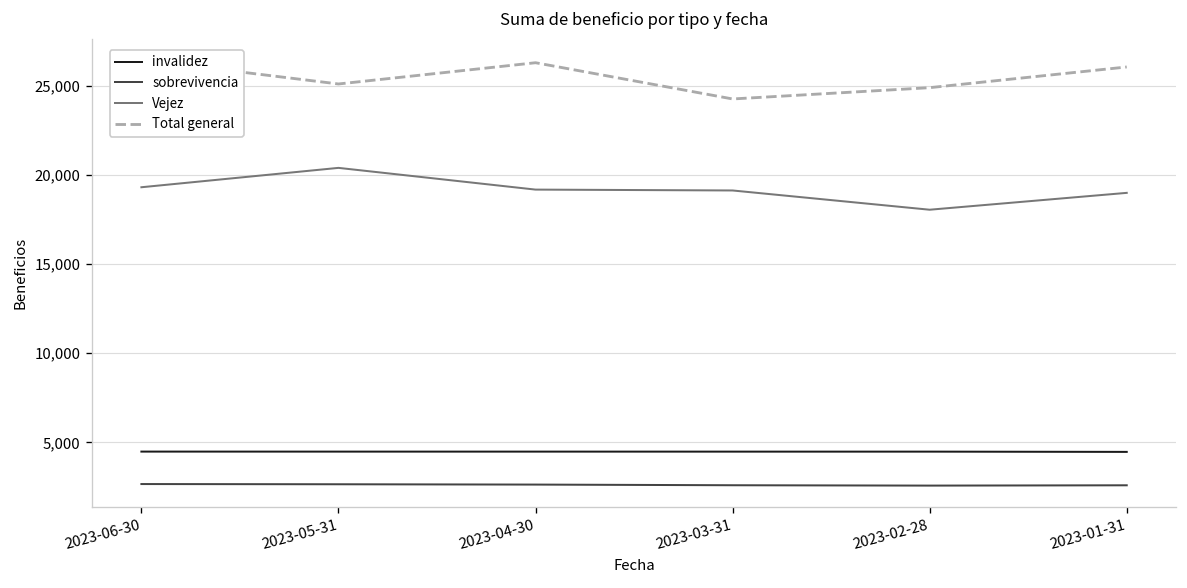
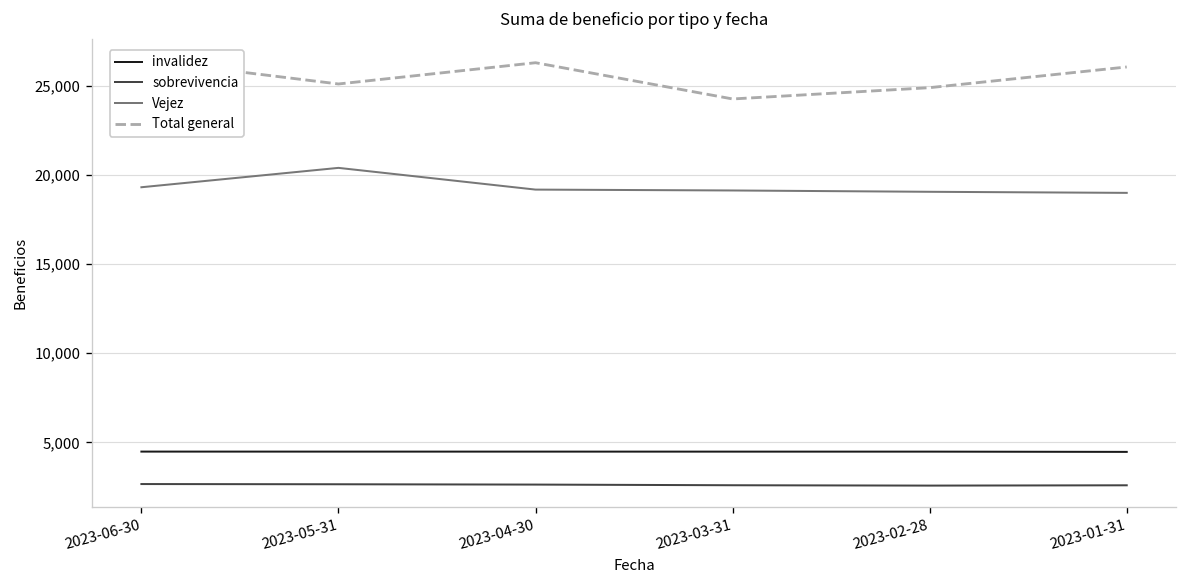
  {
    "invalidez": {
      "2023-06-30": "4,500",
      "2023-05-31": "4,500",
      "2023-04-30": "4,500",
      "2023-03-31": "4,500",
      "2023-02-28": "4,500",
      "2023-01-31": "4,500"
    },
    "sobrevivencia": {
      "2023-06-30": "2,700",
      "2023-05-31": "2,700",
      "2023-04-30": "2,600",
      "2023-03-31": "2,600",
      "2023-02-28": "2,600",
      "2023-01-31": "2,600"
    },
    "Vejez": {
      "2023-06-30": "19,300",
      "2023-05-31": "20,400",
      "2023-04-30": "19,200",
      "2023-03-31": "19,100",
-     "2023-02-28": "18,000",
+     "2023-02-28": "19,000",
      "2023-01-31": "19,000"
    },
    "Total general": {
      "2023-05-31": "25,100",
      "2023-04-30": "26,300",
      "2023-03-31": "24,200",
      "2023-02-28": "24,900",
      "2023-01-31": "26,000"
    }
  }
